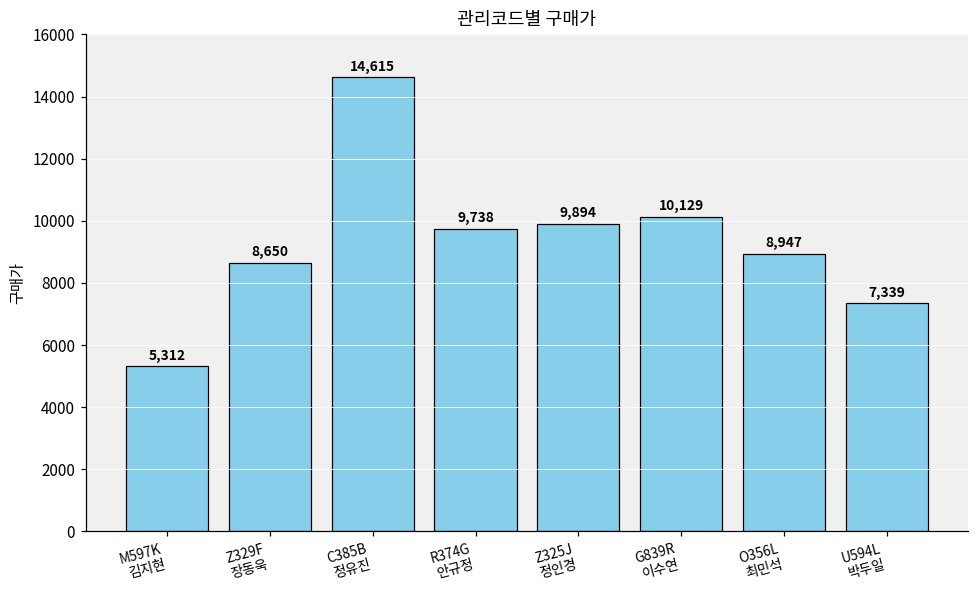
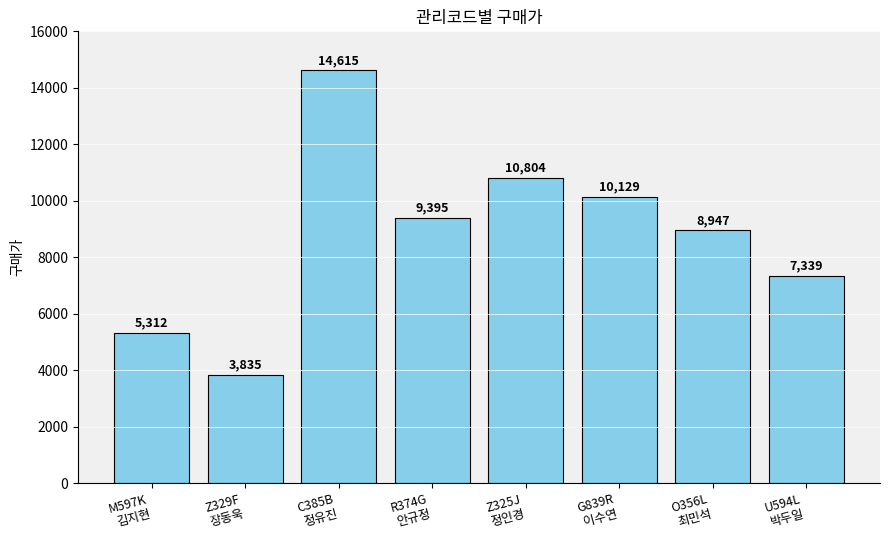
  {
    "M597K 김지현": "5,312",
-   "Z329F 장동욱": "8,650",
+   "Z329F 장동욱": "3,835",
    "C385B 정유진": "14,615",
-   "R374G 안규정": "9,738",
-   "Z325J 정인경": "9,894",
+   "R374G 안규정": "9,395",
+   "Z325J 정인경": "10,804",
    "G839R 이수연": "10,129",
    "O356L 최민석": "8,947",
    "U594L 박두일": "7,339"
  }
